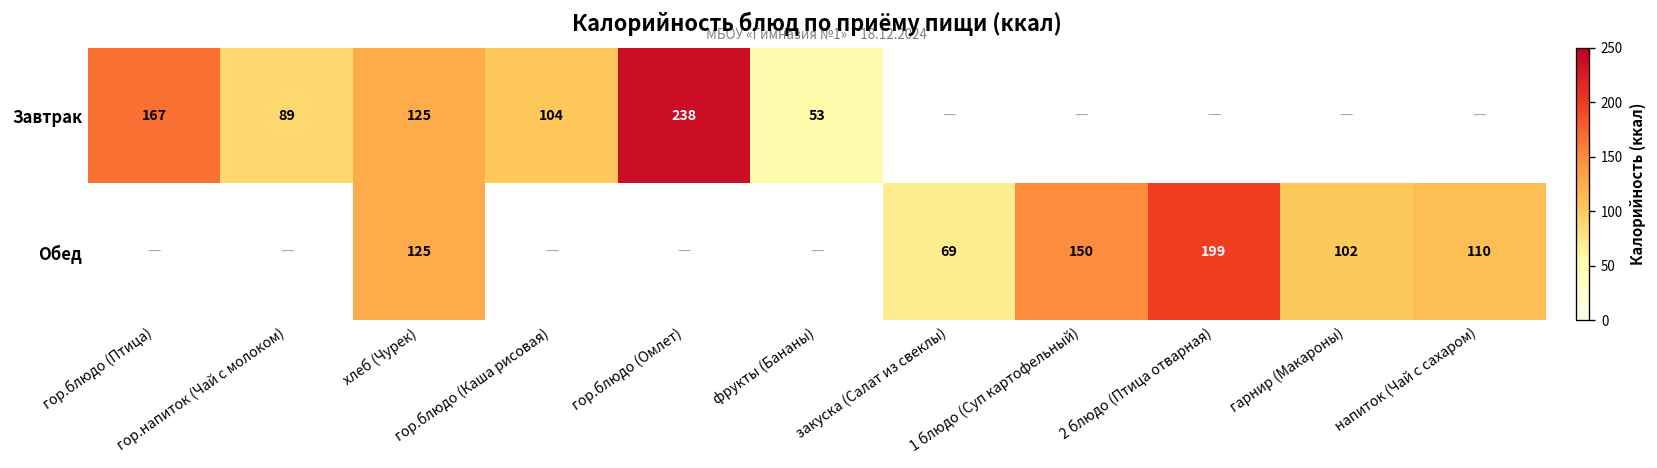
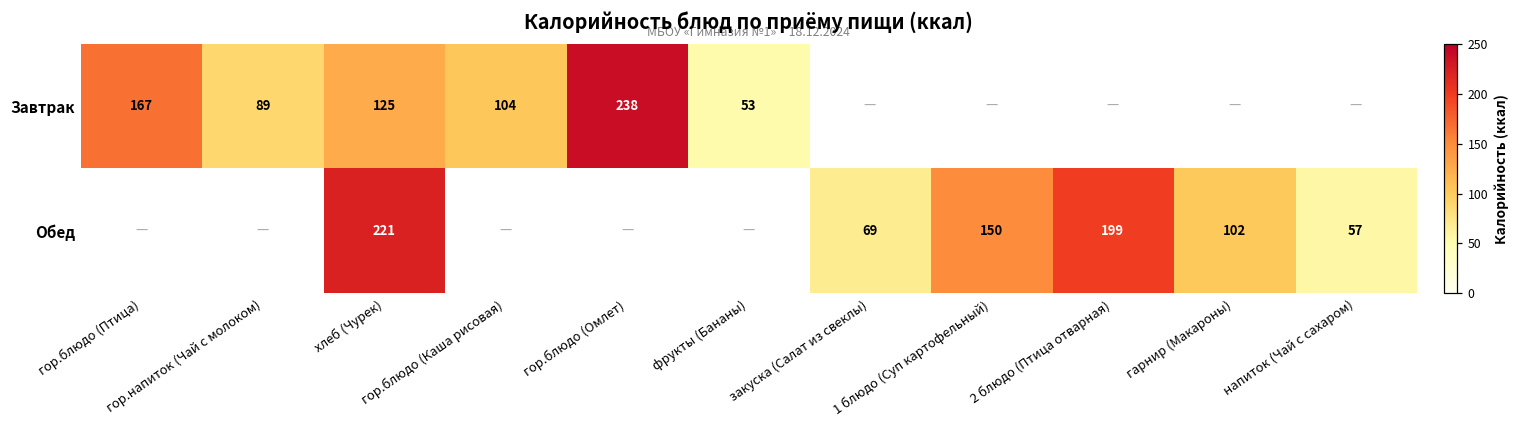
  {
    "Завтрак": {
      "гор.блюдо (Птица)": 167,
      "гор.напиток (Чай с молоком)": 89,
      "хлеб (Чурек)": 125,
      "гор.блюдо (Каша рисовая)": 104,
      "гор.блюдо (Омлет)": 238,
      "фрукты (Бананы)": 53
    },
    "Обед": {
-     "хлеб (Чурек)": 125,
+     "хлеб (Чурек)": 221,
      "закуска (Салат из свеклы)": 69,
      "1 блюдо (Суп картофельный)": 150,
      "2 блюдо (Птица отварная)": 199,
      "гарнир (Макароны)": 102,
-     "напиток (Чай с сахаром)": 110
+     "напиток (Чай с сахаром)": 57
    }
  }
